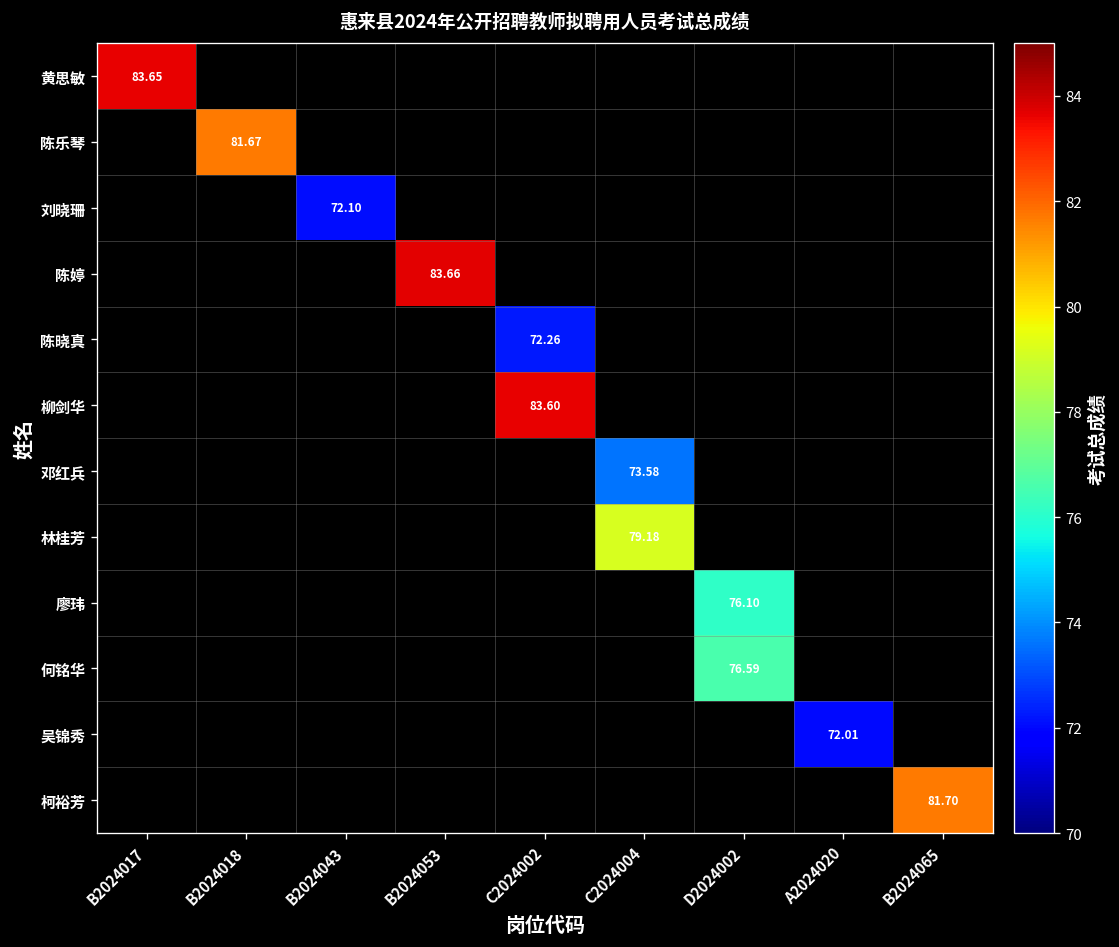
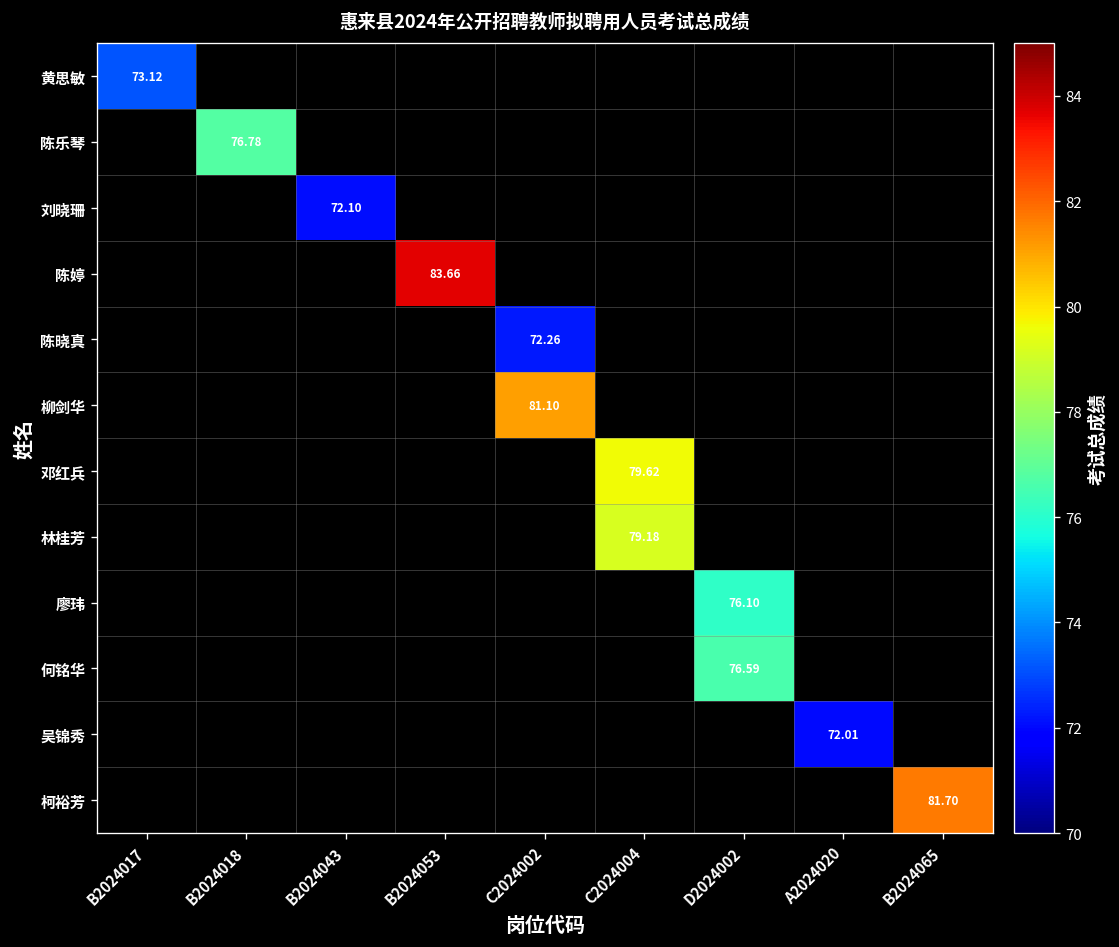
  {
    "黄思敏": {
-     "B2024017": 83.65
+     "B2024017": 73.12
    },
    "陈乐琴": {
-     "B2024018": 81.67
+     "B2024018": 76.78
    },
    "刘晓珊": {
      "B2024043": 72.10
    },
    "陈婷": {
      "B2024053": 83.66
    },
    "陈晓真": {
      "C2024002": 72.26
    },
    "柳剑华": {
-     "C2024002": 83.60
+     "C2024002": 81.10
    },
    "邓红兵": {
-     "C2024004": 73.58
+     "C2024004": 79.62
    },
    "林桂芳": {
      "C2024004": 79.18
    },
    "廖玮": {
      "D2024002": 76.10
    },
    "何铭华": {
      "D2024002": 76.59
    },
    "吴锦秀": {
      "A2024020": 72.01
    },
    "柯裕芳": {
      "B2024065": 81.70
    }
  }
